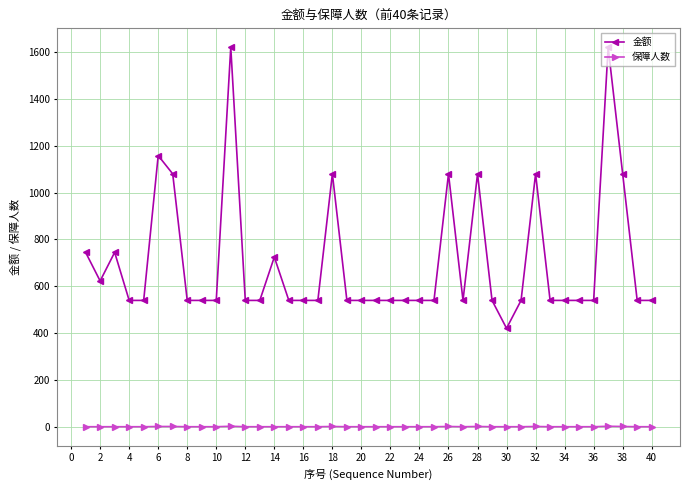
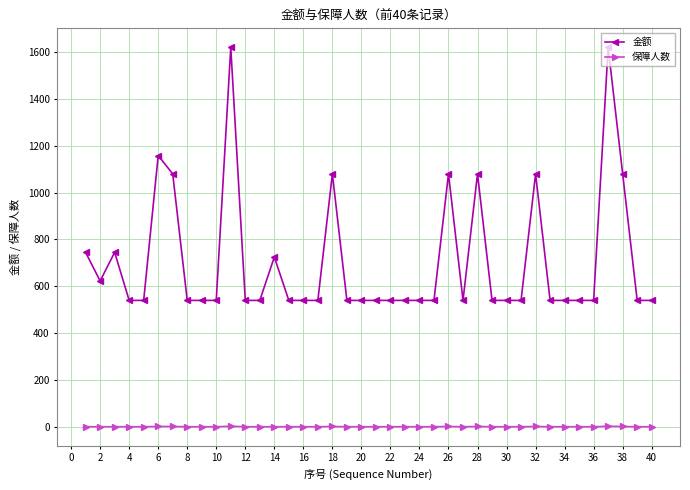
  {
    "金额": {
      "2": 620,
      "4": 540,
      "6": 1160,
      "8": 540,
      "10": 540,
      "12": 540,
      "14": 730,
      "16": 540,
      "18": 1080,
      "20": 540,
      "22": 540,
      "24": 540,
      "26": 1080,
      "28": 1080,
-     "30": 420,
+     "30": 540,
      "32": 1080,
      "34": 540,
      "36": 540,
      "38": 1080,
      "40": 540
    },
    "保障人数": {
      "2": 0,
      "4": 0,
      "6": 0,
      "8": 0,
      "10": 0,
      "12": 0,
      "14": 0,
      "16": 0,
      "18": 0,
      "20": 0,
      "22": 0,
      "24": 0,
      "26": 0,
      "28": 0,
      "30": 0,
      "32": 0,
      "34": 0,
      "36": 0,
      "38": 0,
      "40": 0
    }
  }
